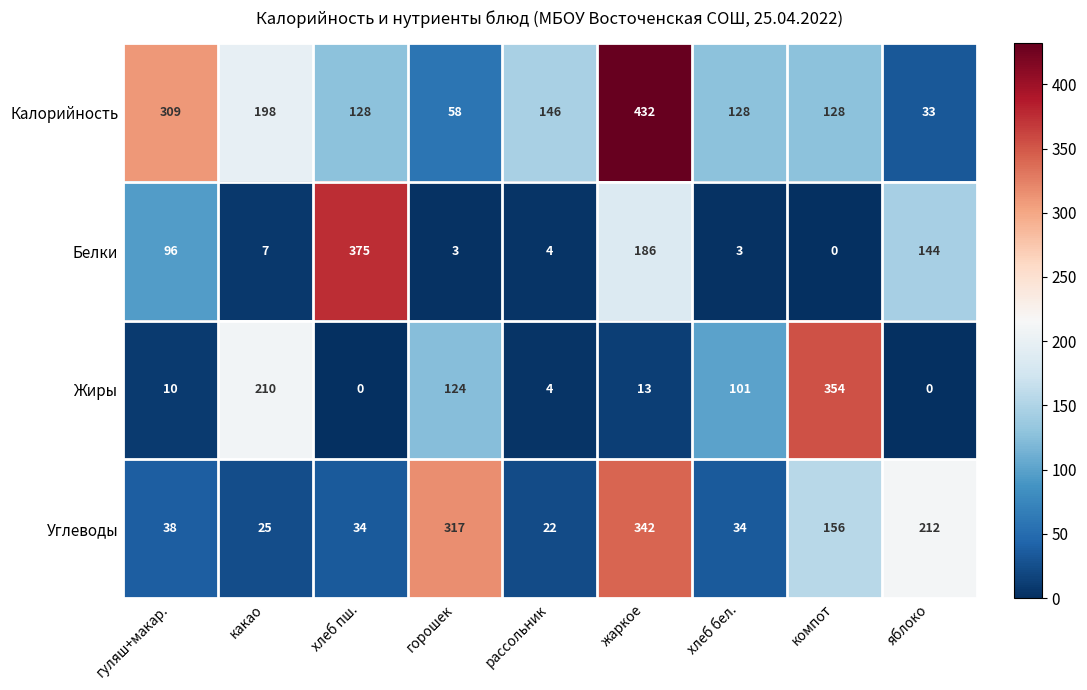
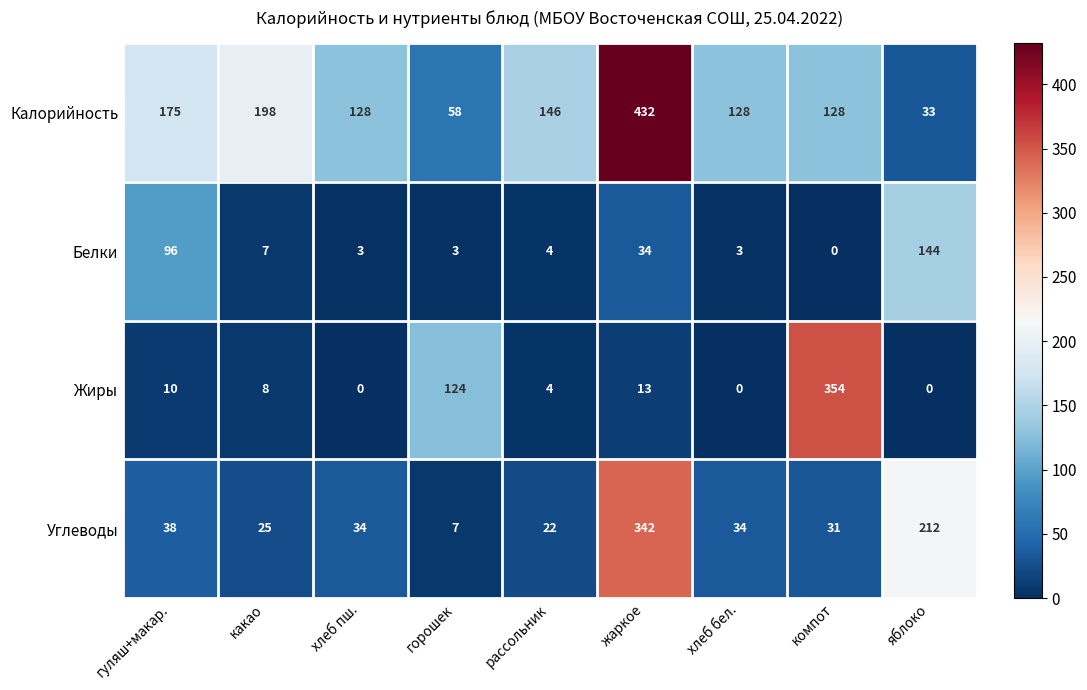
  {
    "Калорийность": {
-     "гуляш+макар.": 309,
+     "гуляш+макар.": 175,
      "какао": 198,
      "хлеб пш.": 128,
      "горошек": 58,
      "рассольник": 146,
      "жаркое": 432,
      "хлеб бел.": 128,
      "компот": 128,
      "яблоко": 33
    },
    "Белки": {
      "гуляш+макар.": 96,
      "какао": 7,
-     "хлеб пш.": 375,
+     "хлеб пш.": 3,
      "горошек": 3,
      "рассольник": 4,
-     "жаркое": 186,
+     "жаркое": 34,
      "хлеб бел.": 3,
      "компот": 0,
      "яблоко": 144
    },
    "Жиры": {
      "гуляш+макар.": 10,
-     "какао": 210,
+     "какао": 8,
      "хлеб пш.": 0,
      "горошек": 124,
      "рассольник": 4,
      "жаркое": 13,
-     "хлеб бел.": 101,
+     "хлеб бел.": 0,
      "компот": 354,
      "яблоко": 0
    },
    "Углеводы": {
      "гуляш+макар.": 38,
      "какао": 25,
      "хлеб пш.": 34,
-     "горошек": 317,
+     "горошек": 7,
      "рассольник": 22,
      "жаркое": 342,
      "хлеб бел.": 34,
-     "компот": 156,
+     "компот": 31,
      "яблоко": 212
    }
  }
